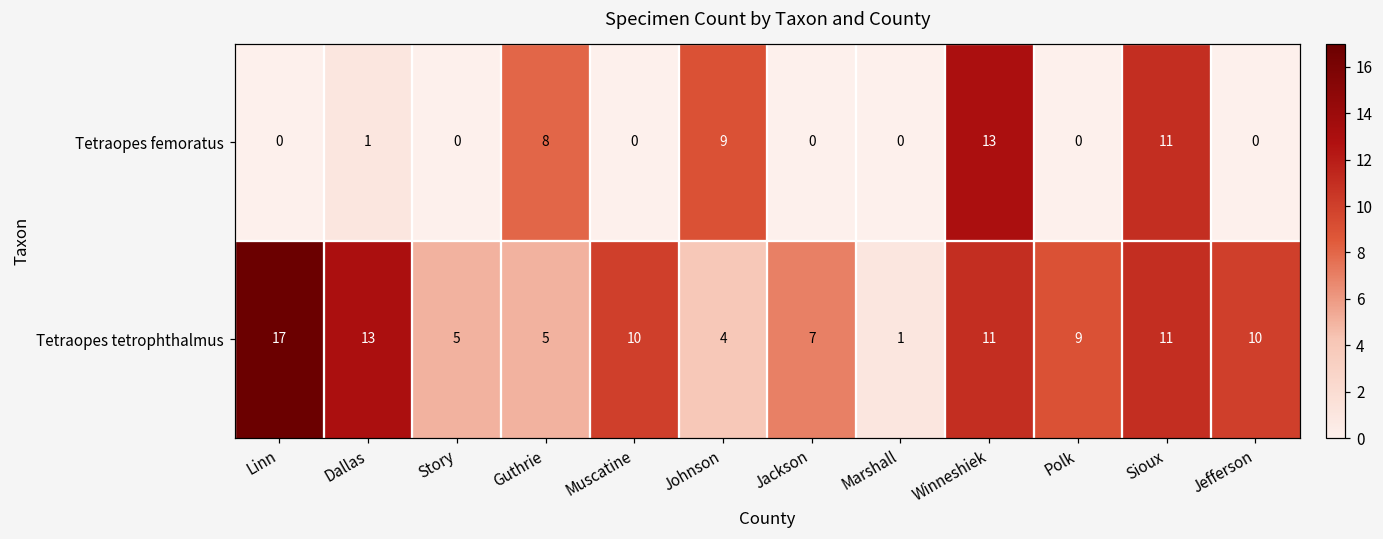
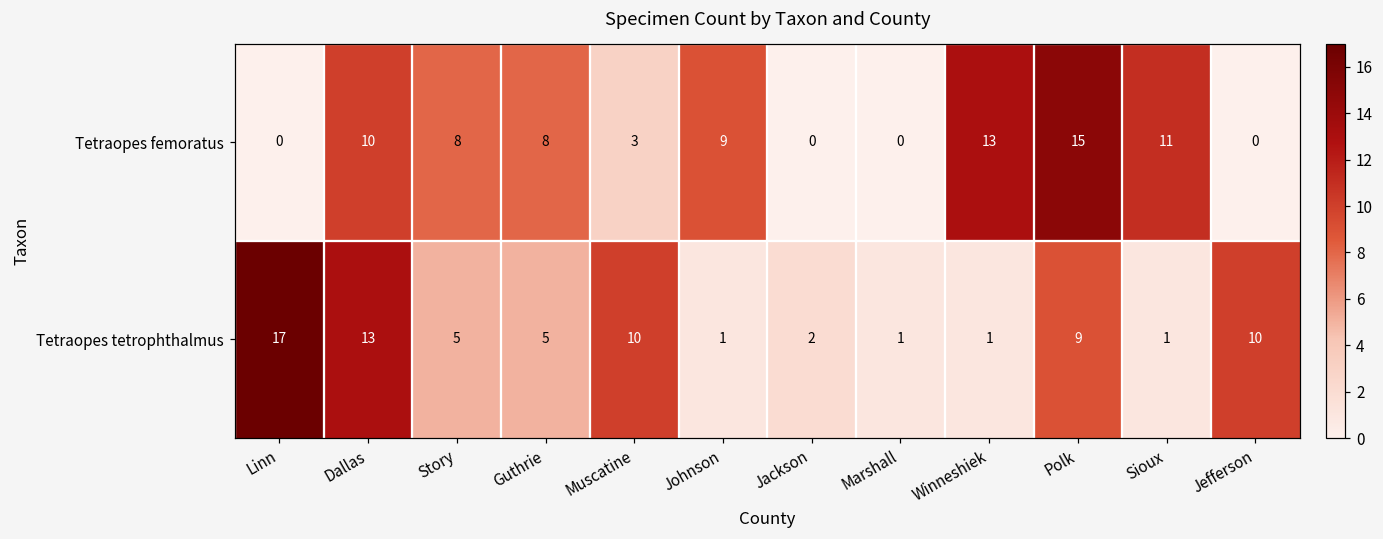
  {
    "Tetraopes femoratus": {
      "Linn": 0,
-     "Dallas": 1,
-     "Story": 0,
+     "Dallas": 10,
+     "Story": 8,
      "Guthrie": 8,
-     "Muscatine": 0,
+     "Muscatine": 3,
      "Johnson": 9,
      "Jackson": 0,
      "Marshall": 0,
      "Winneshiek": 13,
-     "Polk": 0,
+     "Polk": 15,
      "Sioux": 11,
      "Jefferson": 0
    },
    "Tetraopes tetrophthalmus": {
      "Linn": 17,
      "Dallas": 13,
      "Story": 5,
      "Guthrie": 5,
      "Muscatine": 10,
-     "Johnson": 4,
-     "Jackson": 7,
+     "Johnson": 1,
+     "Jackson": 2,
      "Marshall": 1,
-     "Winneshiek": 11,
+     "Winneshiek": 1,
      "Polk": 9,
-     "Sioux": 11,
+     "Sioux": 1,
      "Jefferson": 10
    }
  }
